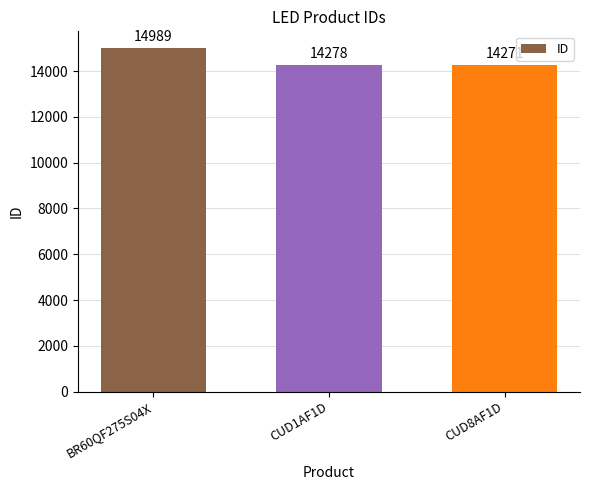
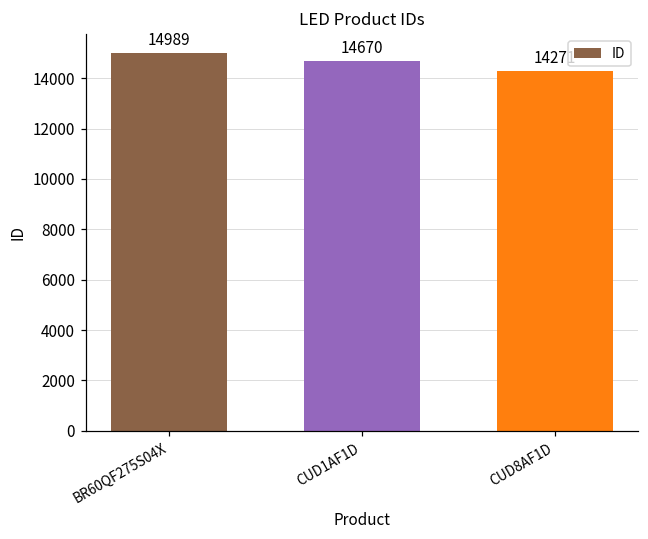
  {
    "BR60QF275S04X": 14989,
-   "CUD1AF1D": 14278
+   "CUD1AF1D": 14670
  }
